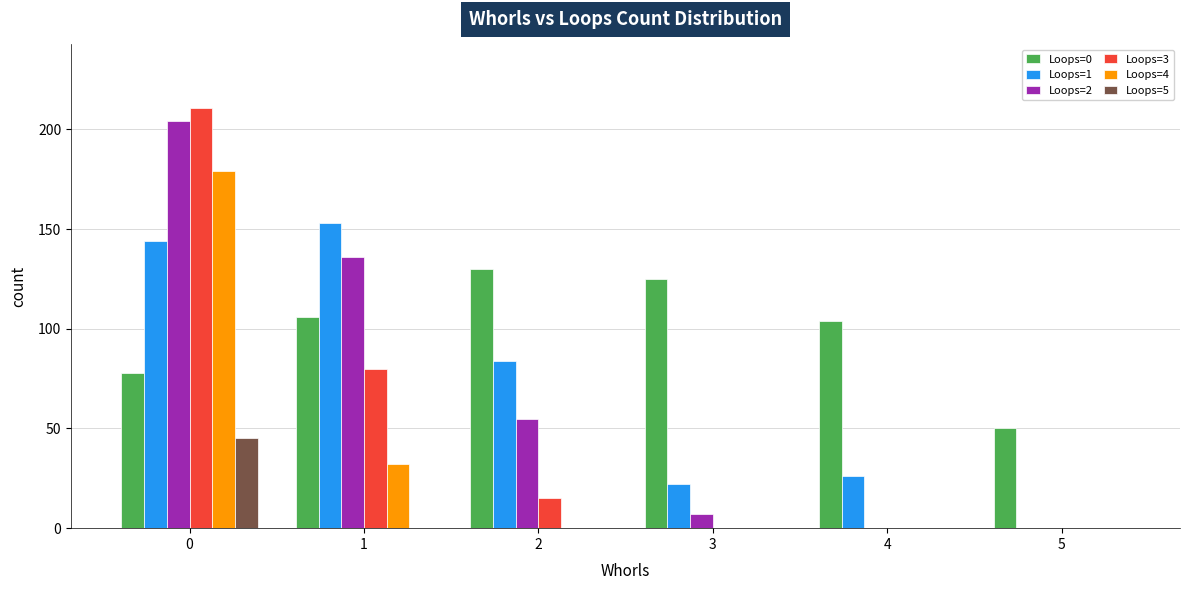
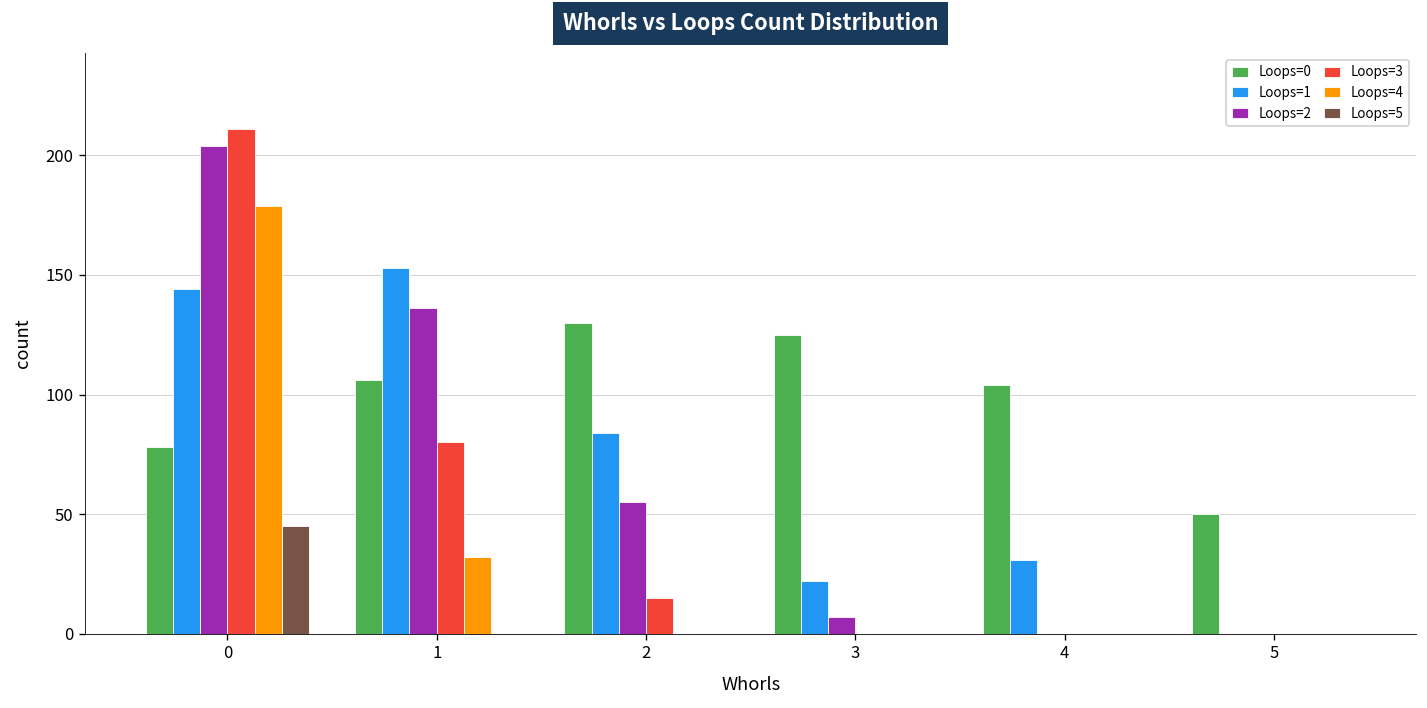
  {
    "Loops=0": {
      "0": 78,
      "1": 106,
      "2": 130,
      "3": 125,
      "4": 104,
      "5": 50
    },
    "Loops=1": {
      "0": 144,
      "1": 153,
      "2": 84,
      "3": 22,
-     "4": 26,
+     "4": 31,
      "5": 0
    },
    "Loops=2": {
      "0": 204,
      "1": 136,
      "2": 55,
      "3": 7,
      "4": 0,
      "5": 0
    },
    "Loops=3": {
      "0": 211,
      "1": 80,
      "2": 15,
      "3": 0,
      "4": 0,
      "5": 0
    },
    "Loops=4": {
      "0": 179,
      "1": 32,
      "2": 0,
      "3": 0,
      "4": 0,
      "5": 0
    },
    "Loops=5": {
      "0": 45,
      "1": 0,
      "2": 0,
      "3": 0,
      "4": 0,
      "5": 0
    }
  }
